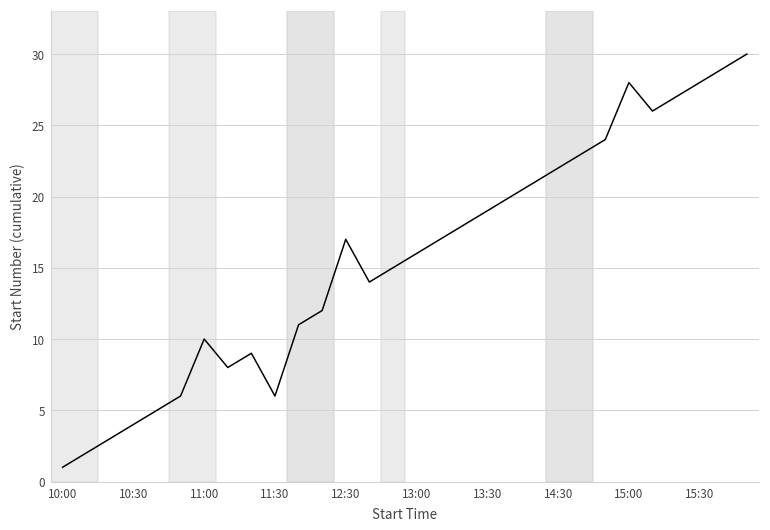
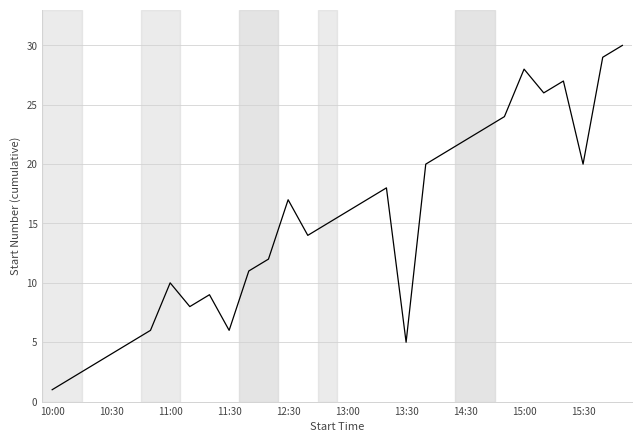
  {
    "10:00": 1,
    "10:30": 4,
    "11:00": 10,
    "11:30": 6,
    "12:30": 17,
    "13:00": 16,
-   "13:30": 19,
+   "13:30": 5,
    "14:30": 22,
    "15:00": 28,
-   "15:30": 28
+   "15:30": 20
  }
